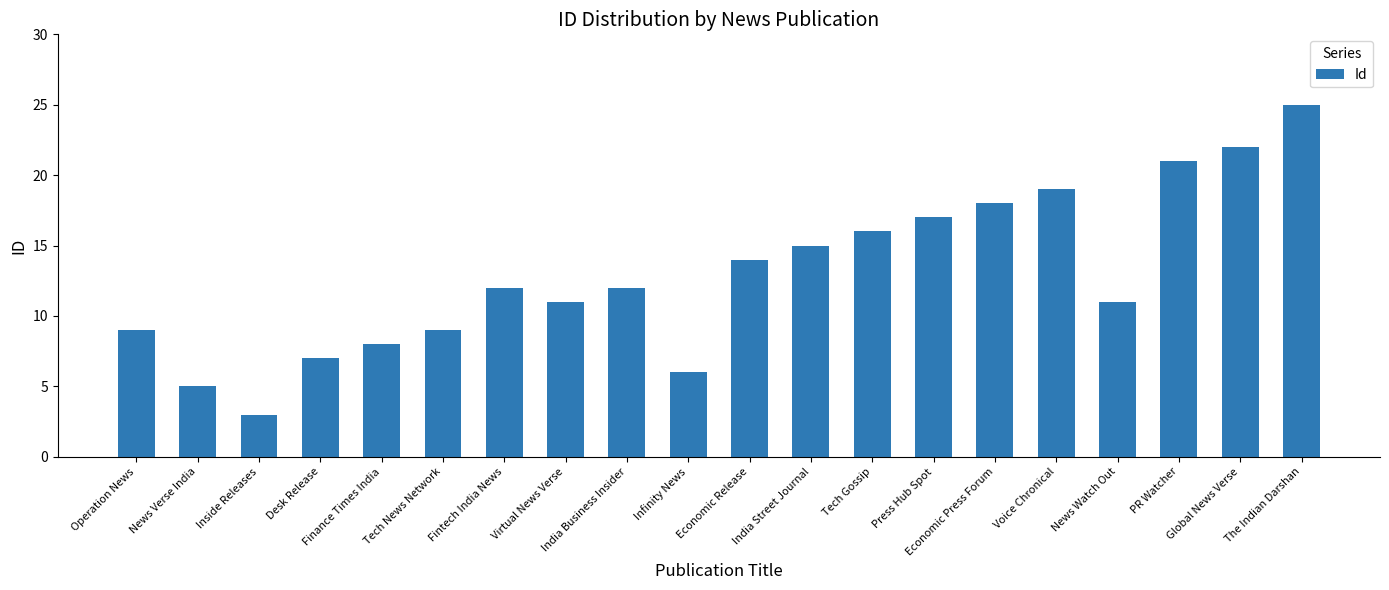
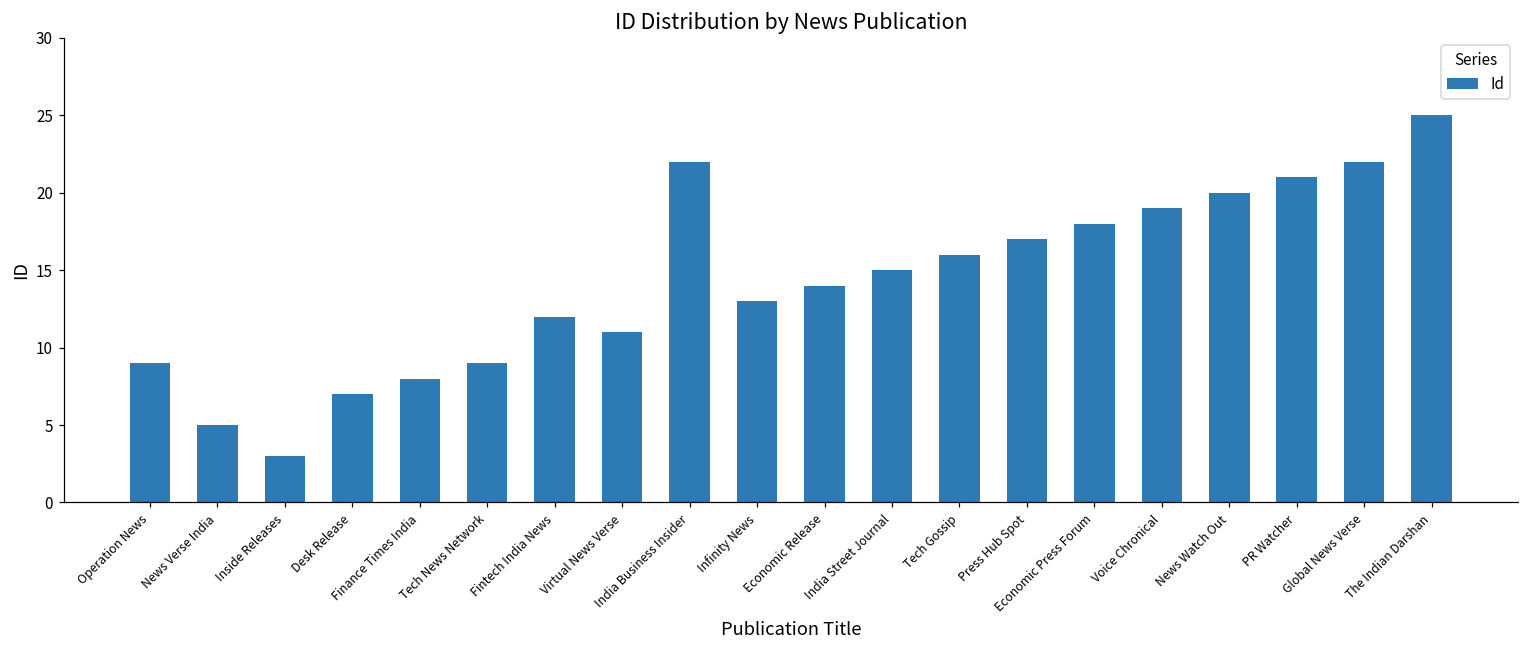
  {
    "Operation News": 9,
    "News Verse India": 5,
    "Inside Releases": 3,
    "Desk Release": 7,
    "Finance Times India": 8,
    "Tech News Network": 9,
    "Fintech India News": 12,
    "Virtual News Verse": 11,
-   "India Business Insider": 12,
-   "Infinity News": 6,
+   "India Business Insider": 22,
+   "Infinity News": 13,
    "Economic Release": 14,
    "India Street Journal": 15,
    "Tech Gossip": 16,
    "Press Hub Spot": 17,
    "Economic Press Forum": 18,
    "Voice Chronical": 19,
-   "News Watch Out": 11,
+   "News Watch Out": 20,
    "PR Watcher": 21,
    "Global News Verse": 22,
    "The Indian Darshan": 25
  }
